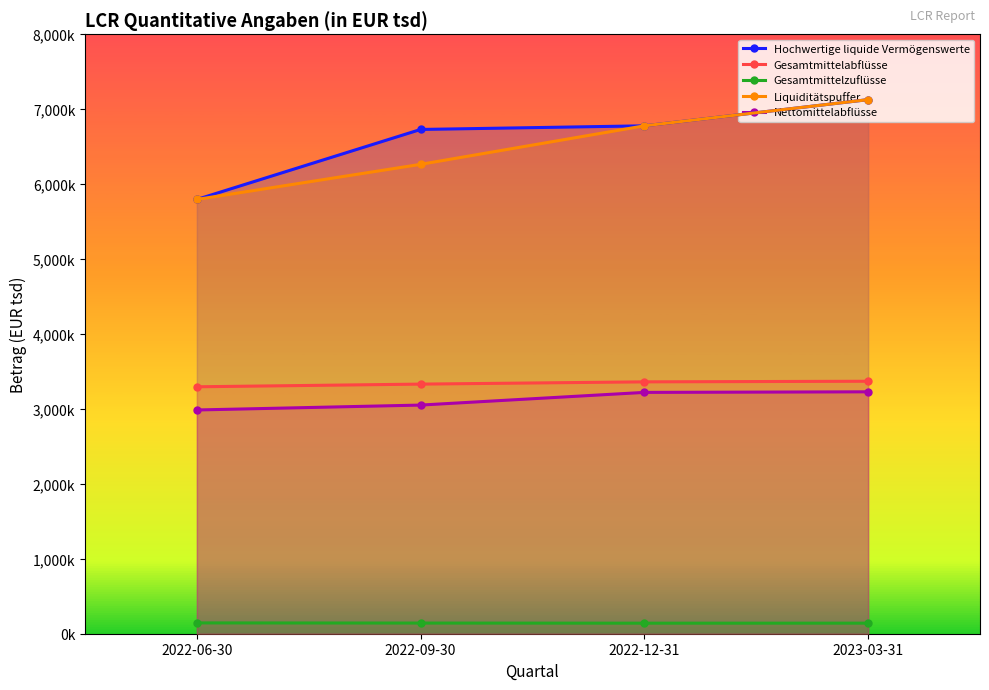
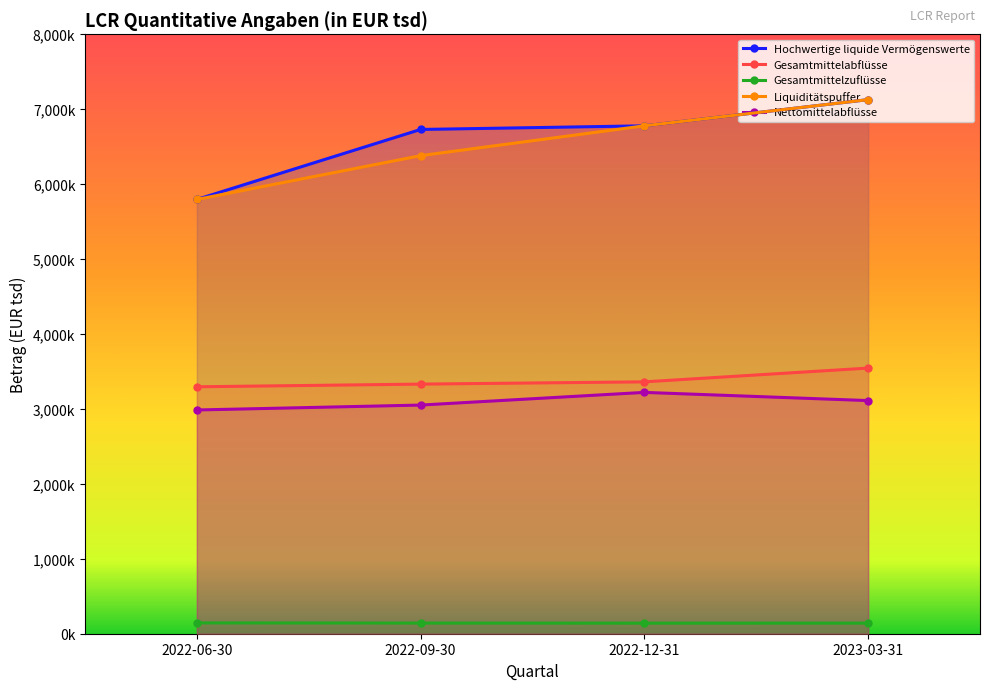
  {
    "Hochwertige liquide Vermögenswerte": {
      "2022-09-30": "6,700,000"
    },
    "Gesamtmittelabflüsse": {
      "2022-06-30": "3,300,000",
      "2022-09-30": "3,300,000",
      "2022-12-31": "3,400,000",
-     "2023-03-31": "3,400,000"
+     "2023-03-31": "3,500,000"
    },
    "Gesamtmittelzuflüsse": {
      "2022-06-30": "100,000",
      "2022-09-30": "100,000",
      "2022-12-31": "100,000",
      "2023-03-31": "100,000"
    },
    "Liquiditätspuffer": {
-     "2022-09-30": "6,300,000"
+     "2022-09-30": "6,400,000"
    },
    "Nettomittelabflüsse": {
      "2022-06-30": "3,000,000",
      "2022-09-30": "3,100,000",
      "2022-12-31": "3,200,000",
-     "2023-03-31": "3,200,000"
+     "2023-03-31": "3,100,000"
    }
  }
